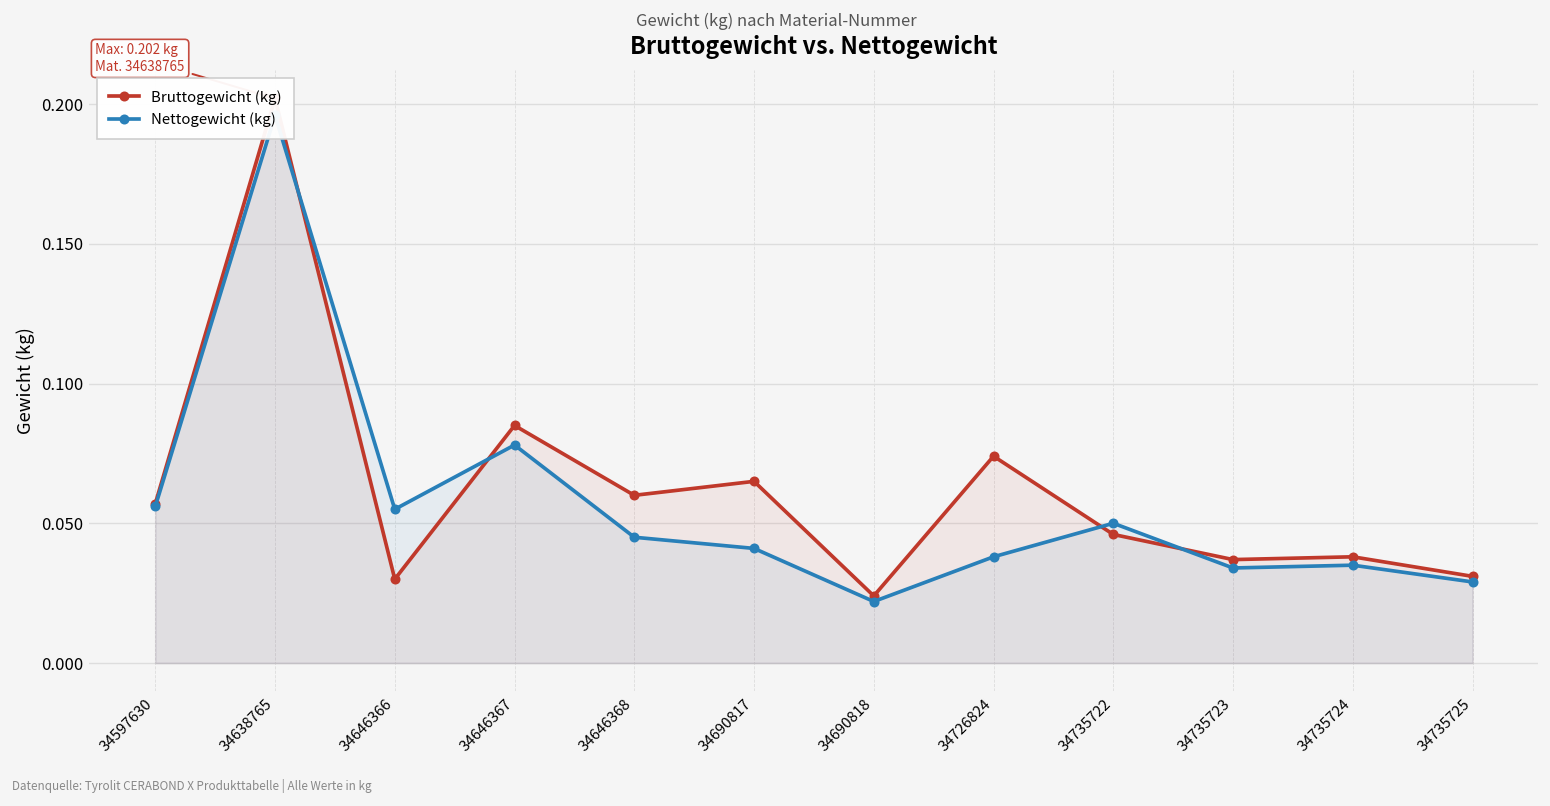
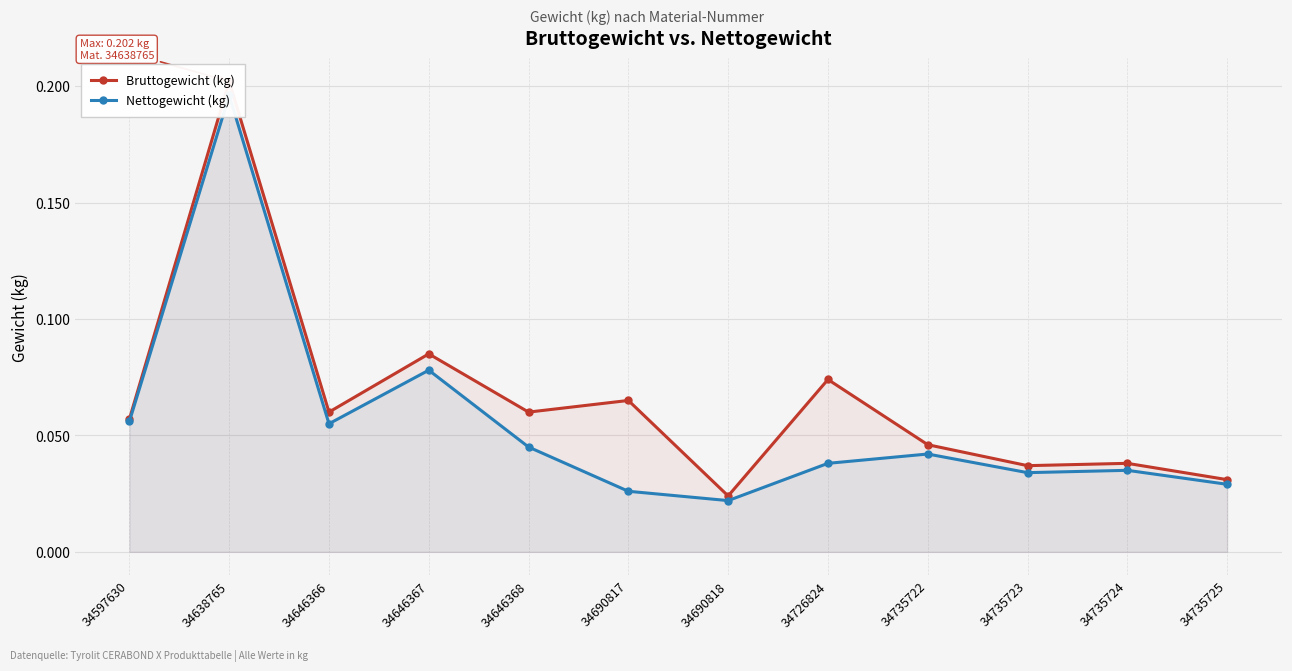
  {
    "Bruttogewicht (kg)": {
-     "34646366": 0.03,
+     "34646366": 0.06,
      "34646367": 0.085,
      "34646368": 0.06,
      "34690817": 0.065,
      "34690818": 0.024,
      "34726824": 0.074,
      "34735722": 0.046,
      "34735723": 0.037,
      "34735724": 0.038,
      "34735725": 0.03
    },
    "Nettogewicht (kg)": {
      "34646366": 0.055,
      "34646367": 0.078,
      "34646368": 0.045,
-     "34690817": 0.041,
+     "34690817": 0.026,
      "34690818": 0.022,
      "34726824": 0.038,
-     "34735722": 0.050,
+     "34735722": 0.042,
      "34735723": 0.034,
      "34735724": 0.035,
      "34735725": 0.029
    }
  }
